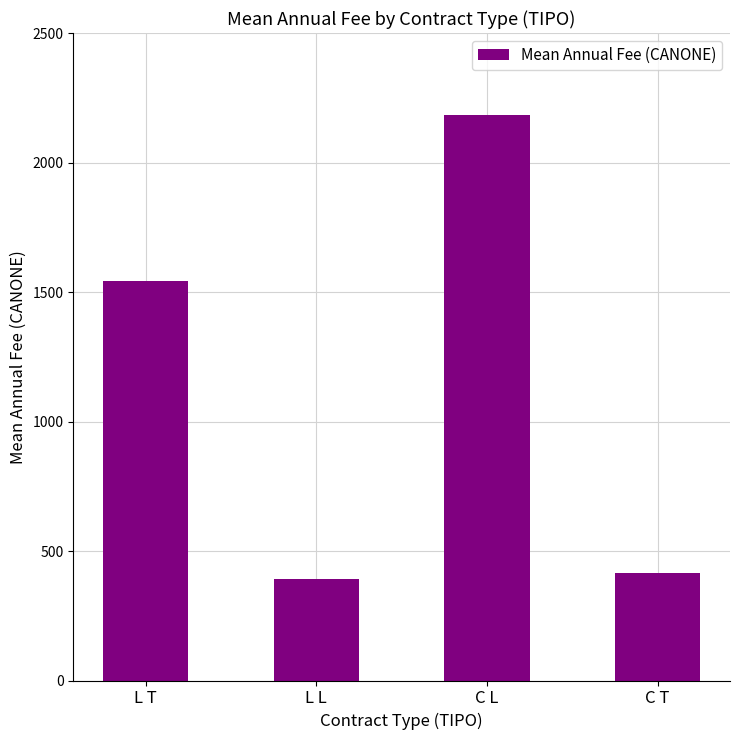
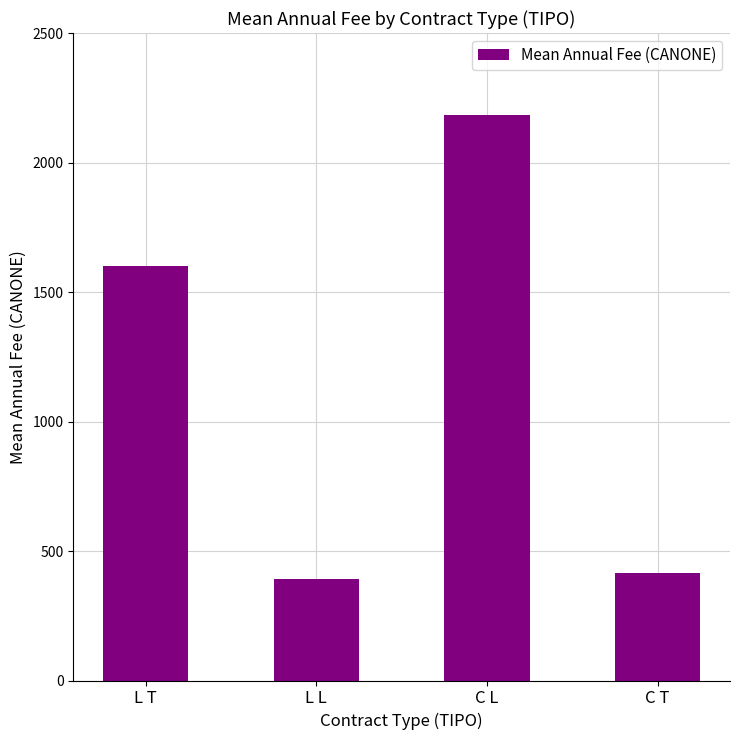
  {
-   "L T": 1540,
+   "L T": 1600,
    "L L": 390,
    "C L": 2190,
    "C T": 410
  }
